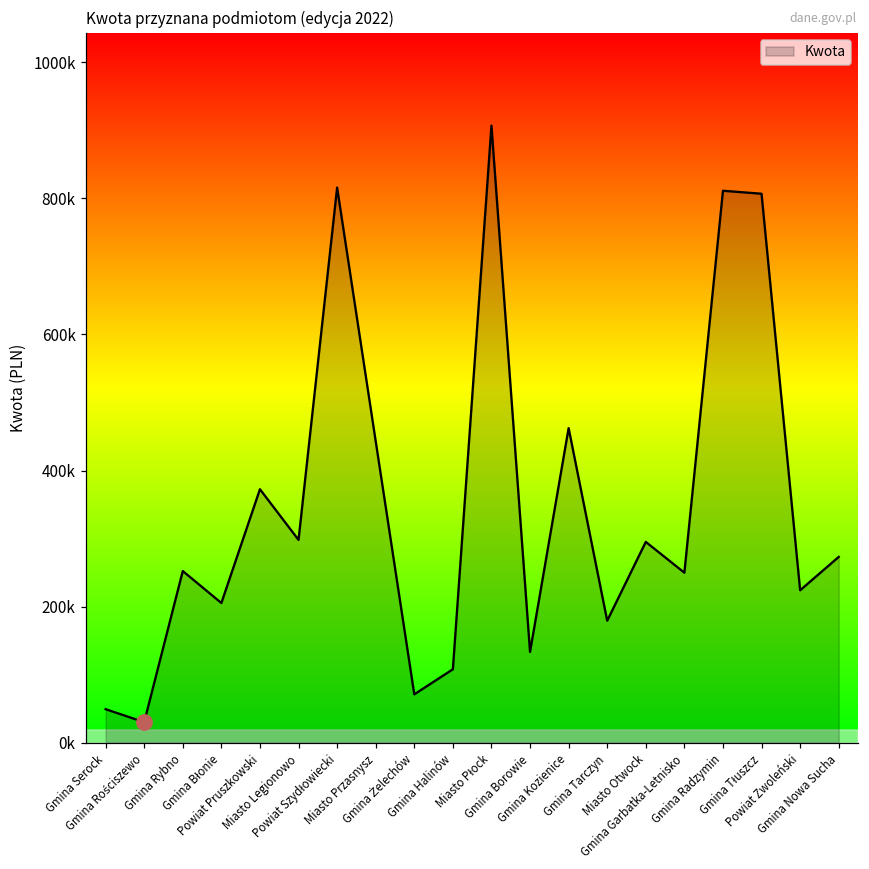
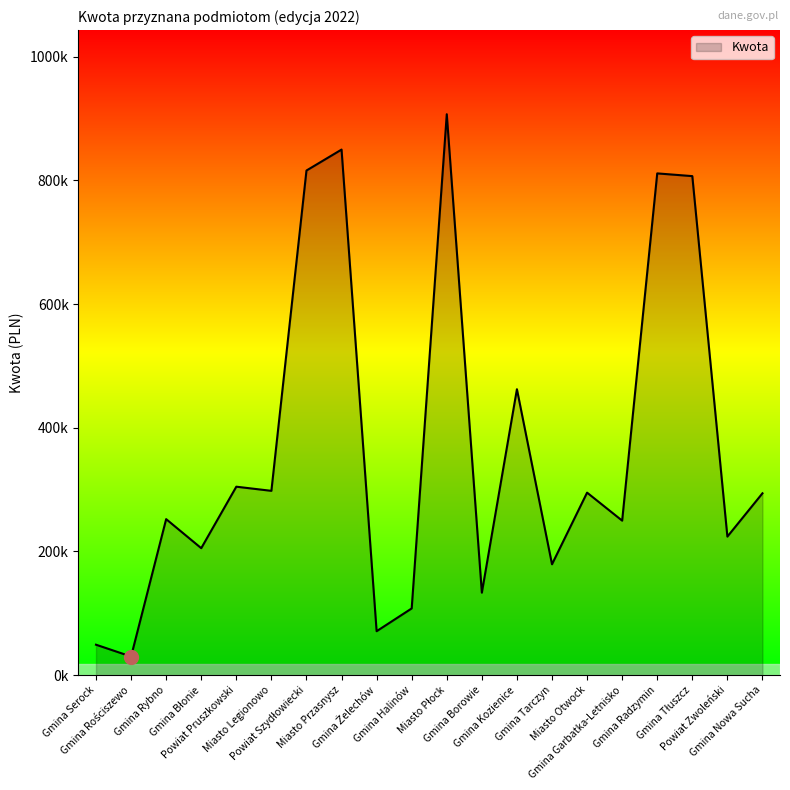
  {
    "Kwota": {
      "Gmina Serock": 50000,
      "Gmina Rybno": 250000,
      "Gmina Błonie": 210000,
-     "Powiat Pruszkowski": 370000,
+     "Powiat Pruszkowski": 300000,
      "Miasto Legionowo": 300000,
      "Powiat Szydłowiecki": 820000,
-     "Miasto Przasnysz": 440000,
+     "Miasto Przasnysz": 850000,
      "Gmina Żelechów": 70000,
      "Gmina Halinów": 110000,
      "Miasto Płock": 910000,
      "Gmina Borowie": 130000,
      "Gmina Kozienice": 460000,
      "Gmina Tarczyn": 180000,
      "Miasto Otwock": 300000,
      "Gmina Garbatka-Letnisko": 250000,
      "Gmina Radzymin": 810000,
      "Gmina Tłuszcz": 810000,
      "Powiat Zwoleński": 220000,
-     "Gmina Nowa Sucha": 270000
+     "Gmina Nowa Sucha": 290000
    }
  }
